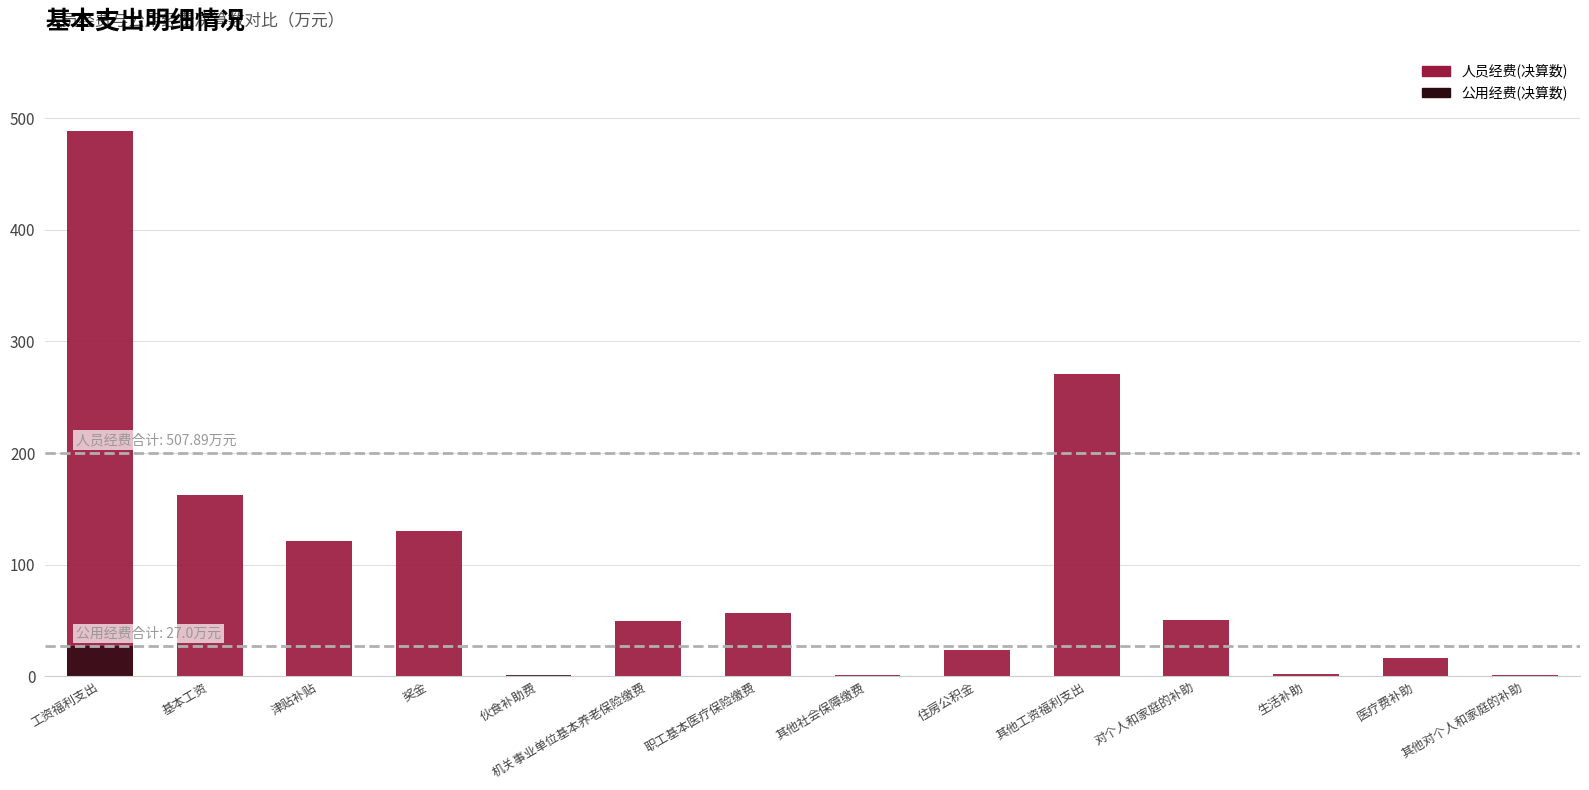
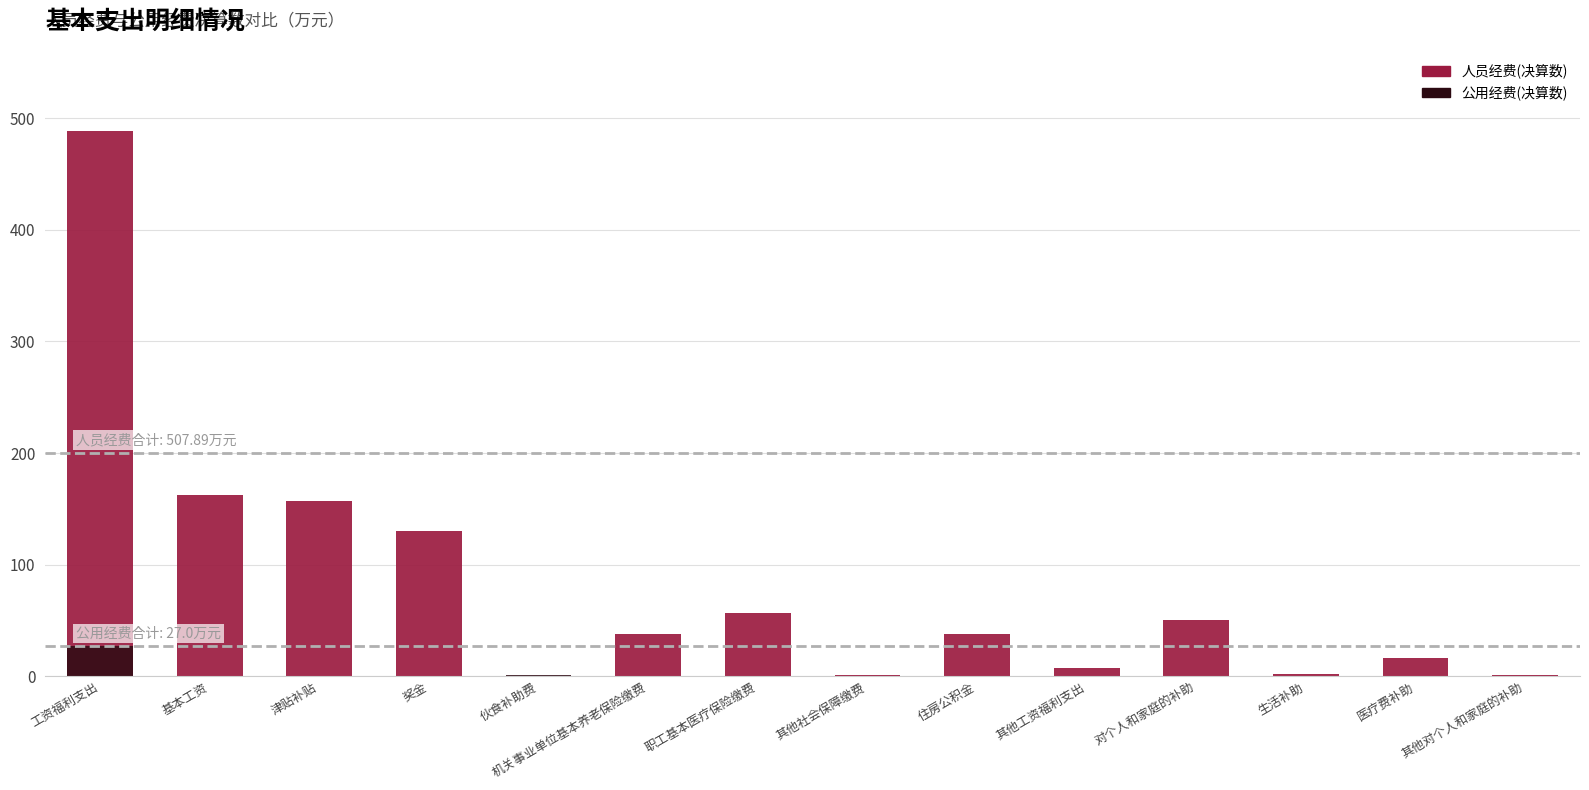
  {
    "人员经费(决算数)": {
      "工资福利支出": 489,
      "基本工资": 162,
-     "津贴补贴": 121,
+     "津贴补贴": 157,
      "奖金": 131,
-     "机关事业单位基本养老保险缴费": 50,
+     "机关事业单位基本养老保险缴费": 38,
      "职工基本医疗保险缴费": 57,
-     "住房公积金": 23,
-     "其他工资福利支出": 271,
+     "住房公积金": 38,
+     "其他工资福利支出": 7,
      "对个人和家庭的补助": 51,
      "医疗费补助": 16
    },
    "公用经费(决算数)": {
      "津贴补贴": 0,
      "奖金": 0,
      "机关事业单位基本养老保险缴费": 0,
      "职工基本医疗保险缴费": 0,
      "其他社会保障缴费": 0,
      "住房公积金": 0,
      "其他工资福利支出": 0,
      "对个人和家庭的补助": 0,
      "生活补助": 0,
      "医疗费补助": 0,
      "其他对个人和家庭的补助": 0
    }
  }
